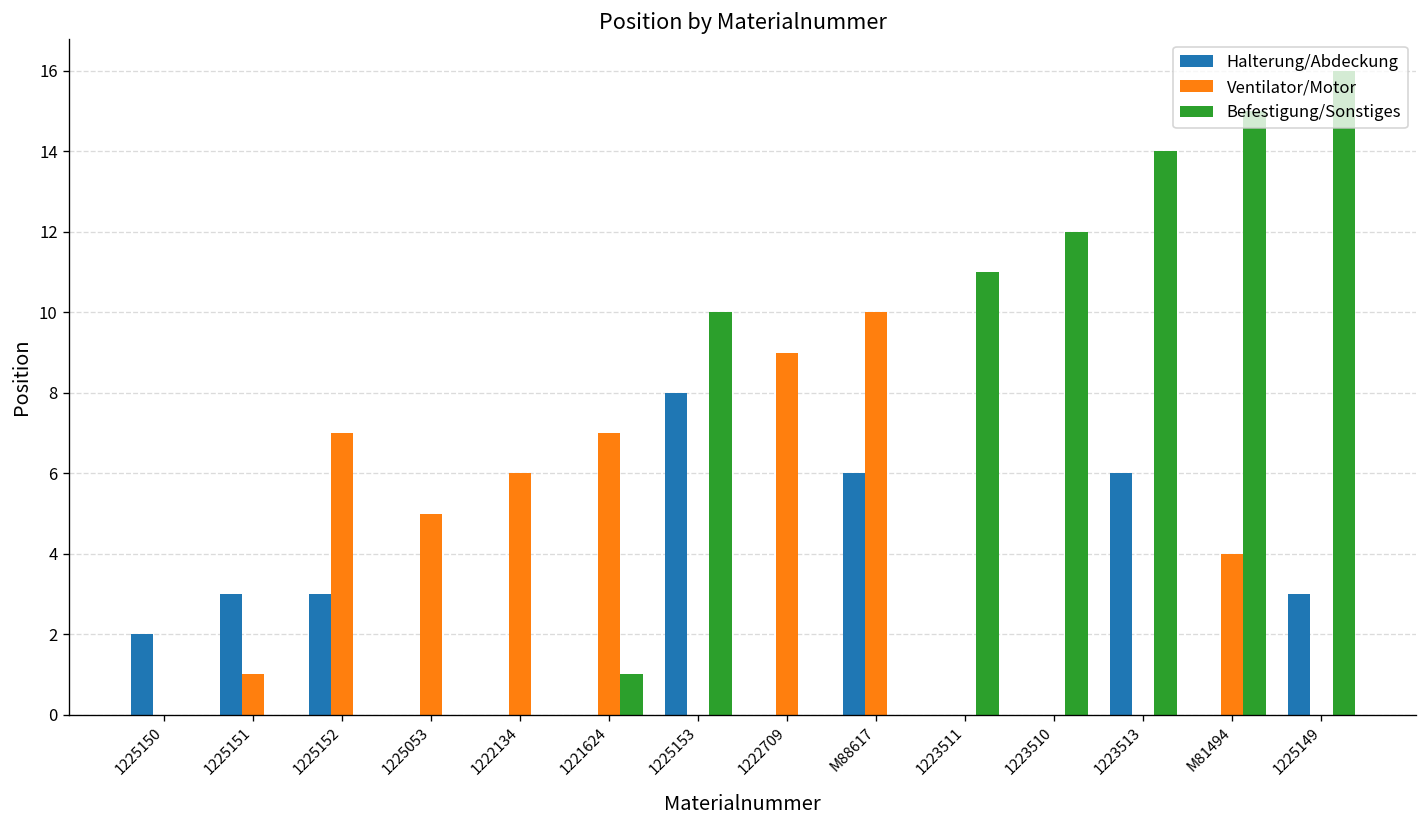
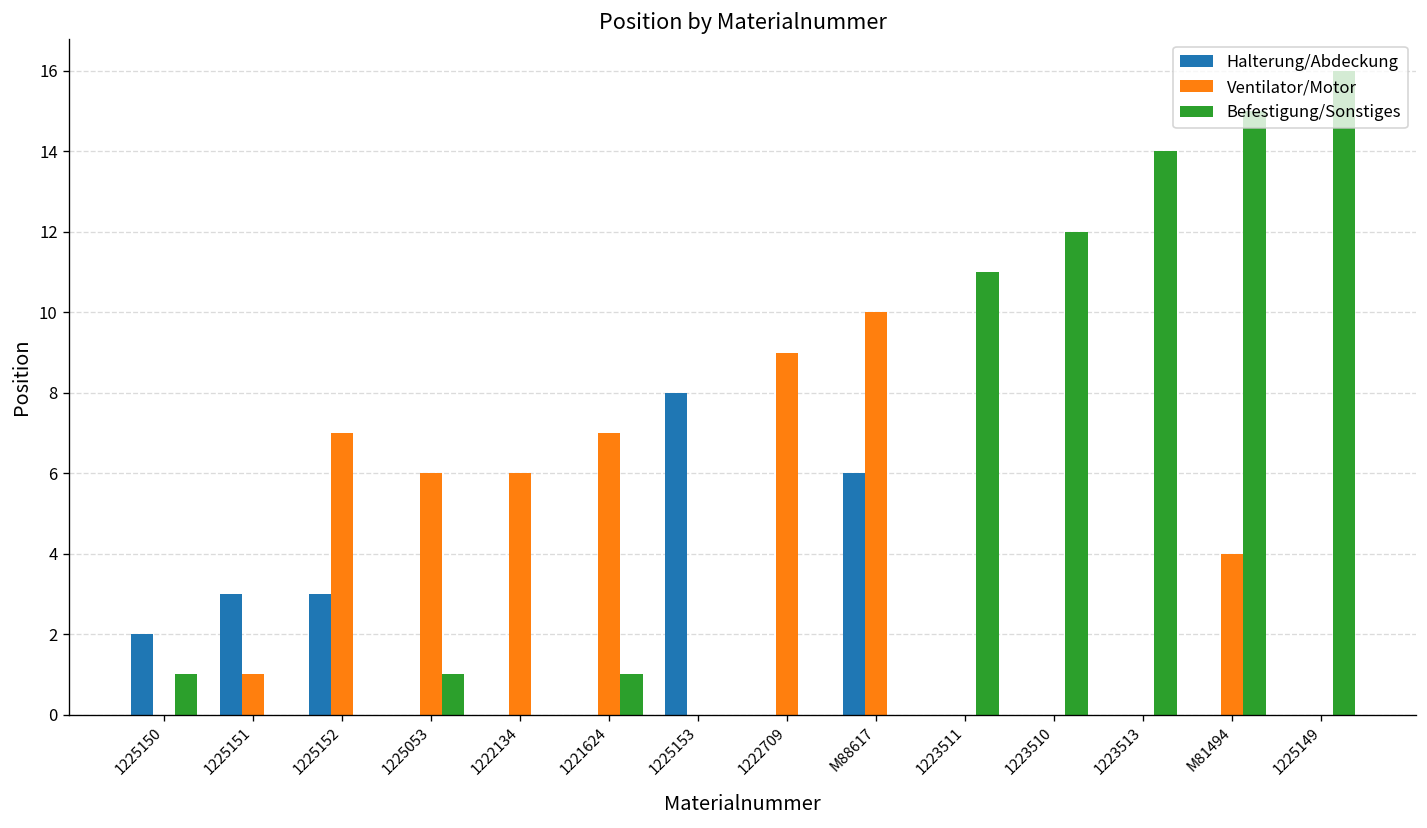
  {
    "Halterung/Abdeckung": {
      "1225150": 2,
      "1225151": 3,
      "1225152": 3,
      "1225053": 0,
      "1222134": 0,
      "1221624": 0,
      "1225153": 8,
      "1222709": 0,
      "M88617": 6,
      "1223511": 0,
      "1223510": 0,
-     "1223513": 6,
+     "1223513": 0,
      "M81494": 0,
-     "1225149": 3
+     "1225149": 0
    },
    "Ventilator/Motor": {
      "1225150": 0,
      "1225151": 1,
      "1225152": 7,
-     "1225053": 5,
+     "1225053": 6,
      "1222134": 6,
      "1221624": 7,
      "1225153": 0,
      "1222709": 9,
      "M88617": 10,
      "1223511": 0,
      "1223510": 0,
      "1223513": 0,
      "M81494": 4,
      "1225149": 0
    },
    "Befestigung/Sonstiges": {
-     "1225150": 0,
+     "1225150": 1,
      "1225151": 0,
      "1225152": 0,
-     "1225053": 0,
+     "1225053": 1,
      "1222134": 0,
      "1221624": 1,
-     "1225153": 10,
+     "1225153": 0,
      "1222709": 0,
      "M88617": 0,
      "1223511": 11,
      "1223510": 12,
      "1223513": 14
    }
  }
